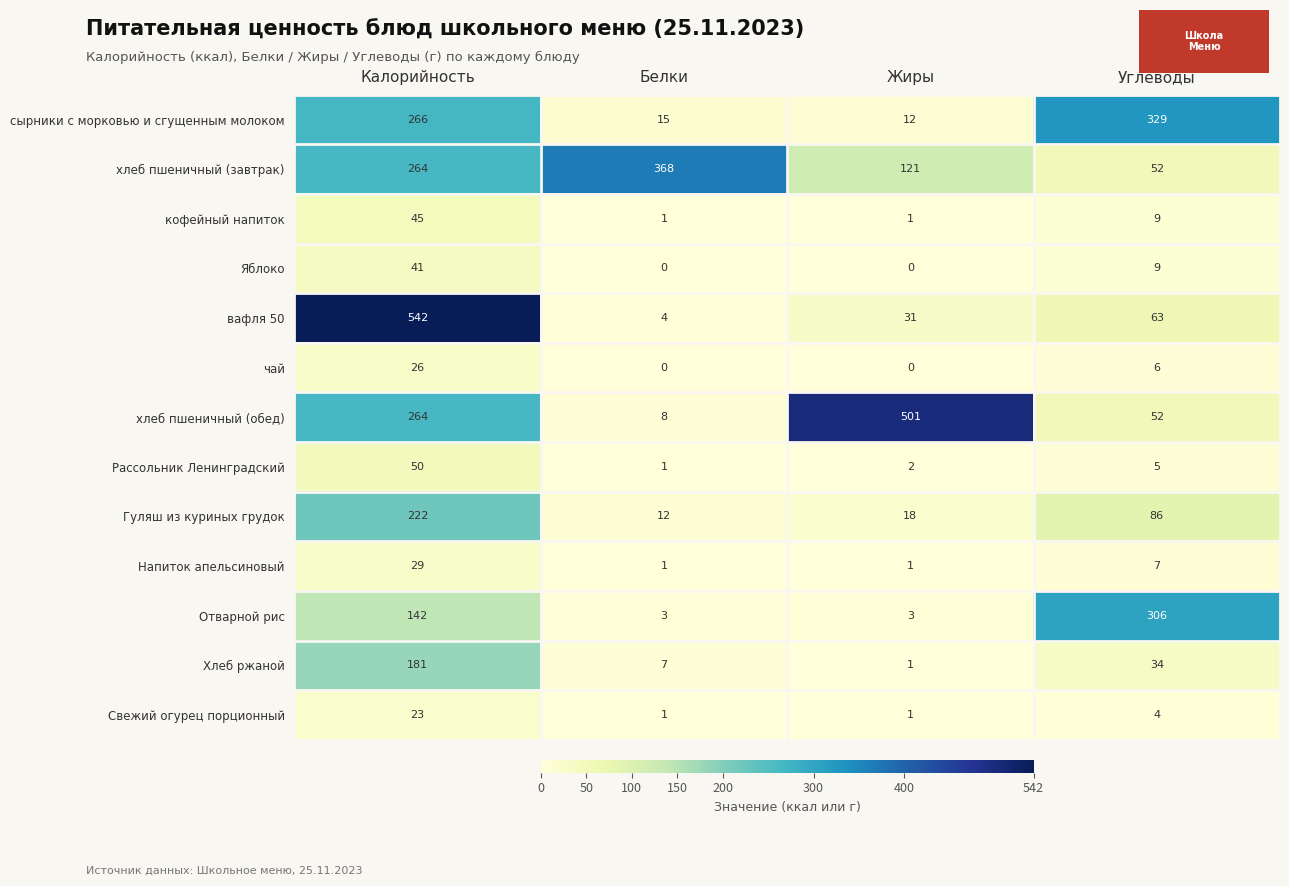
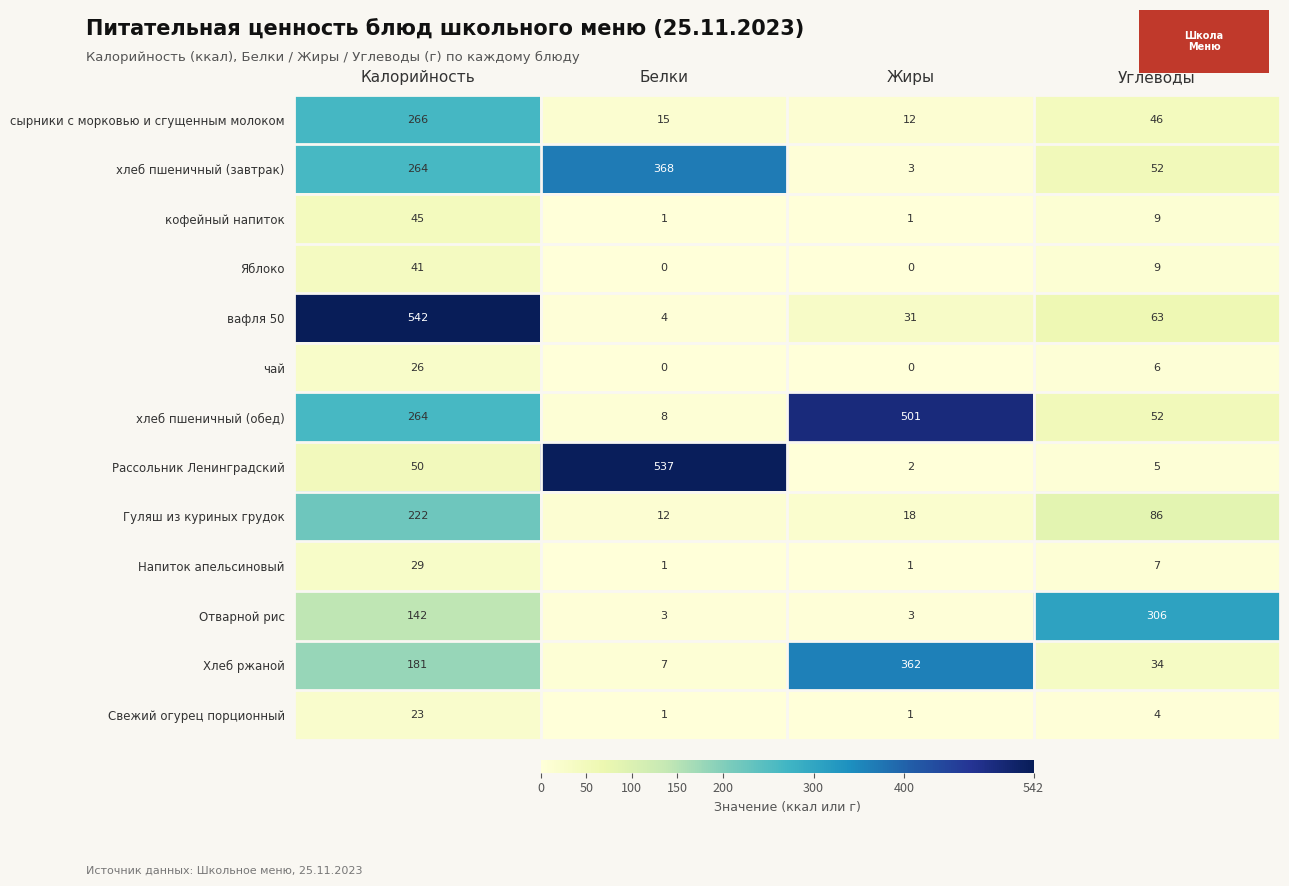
  {
    "сырники с морковью и сгущенным молоком": {
      "Калорийность": 266,
      "Белки": 15,
      "Жиры": 12,
-     "Углеводы": 329
+     "Углеводы": 46
    },
    "хлеб пшеничный (завтрак)": {
      "Калорийность": 264,
      "Белки": 368,
-     "Жиры": 121,
+     "Жиры": 3,
      "Углеводы": 52
    },
    "кофейный напиток": {
      "Калорийность": 45,
      "Белки": 1,
      "Жиры": 1,
      "Углеводы": 9
    },
    "Яблоко": {
      "Калорийность": 41,
      "Белки": 0,
      "Жиры": 0,
      "Углеводы": 9
    },
    "вафля 50": {
      "Калорийность": 542,
      "Белки": 4,
      "Жиры": 31,
      "Углеводы": 63
    },
    "чай": {
      "Калорийность": 26,
      "Белки": 0,
      "Жиры": 0,
      "Углеводы": 6
    },
    "хлеб пшеничный (обед)": {
      "Калорийность": 264,
      "Белки": 8,
      "Жиры": 501,
      "Углеводы": 52
    },
    "Рассольник Ленинградский": {
      "Калорийность": 50,
-     "Белки": 1,
+     "Белки": 537,
      "Жиры": 2,
      "Углеводы": 5
    },
    "Гуляш из куриных грудок": {
      "Калорийность": 222,
      "Белки": 12,
      "Жиры": 18,
      "Углеводы": 86
    },
    "Напиток апельсиновый": {
      "Калорийность": 29,
      "Белки": 1,
      "Жиры": 1,
      "Углеводы": 7
    },
    "Отварной рис": {
      "Калорийность": 142,
      "Белки": 3,
      "Жиры": 3,
      "Углеводы": 306
    },
    "Хлеб ржаной": {
      "Калорийность": 181,
      "Белки": 7,
-     "Жиры": 1,
+     "Жиры": 362,
      "Углеводы": 34
    },
    "Свежий огурец порционный": {
      "Калорийность": 23,
      "Белки": 1,
      "Жиры": 1,
      "Углеводы": 4
    }
  }
